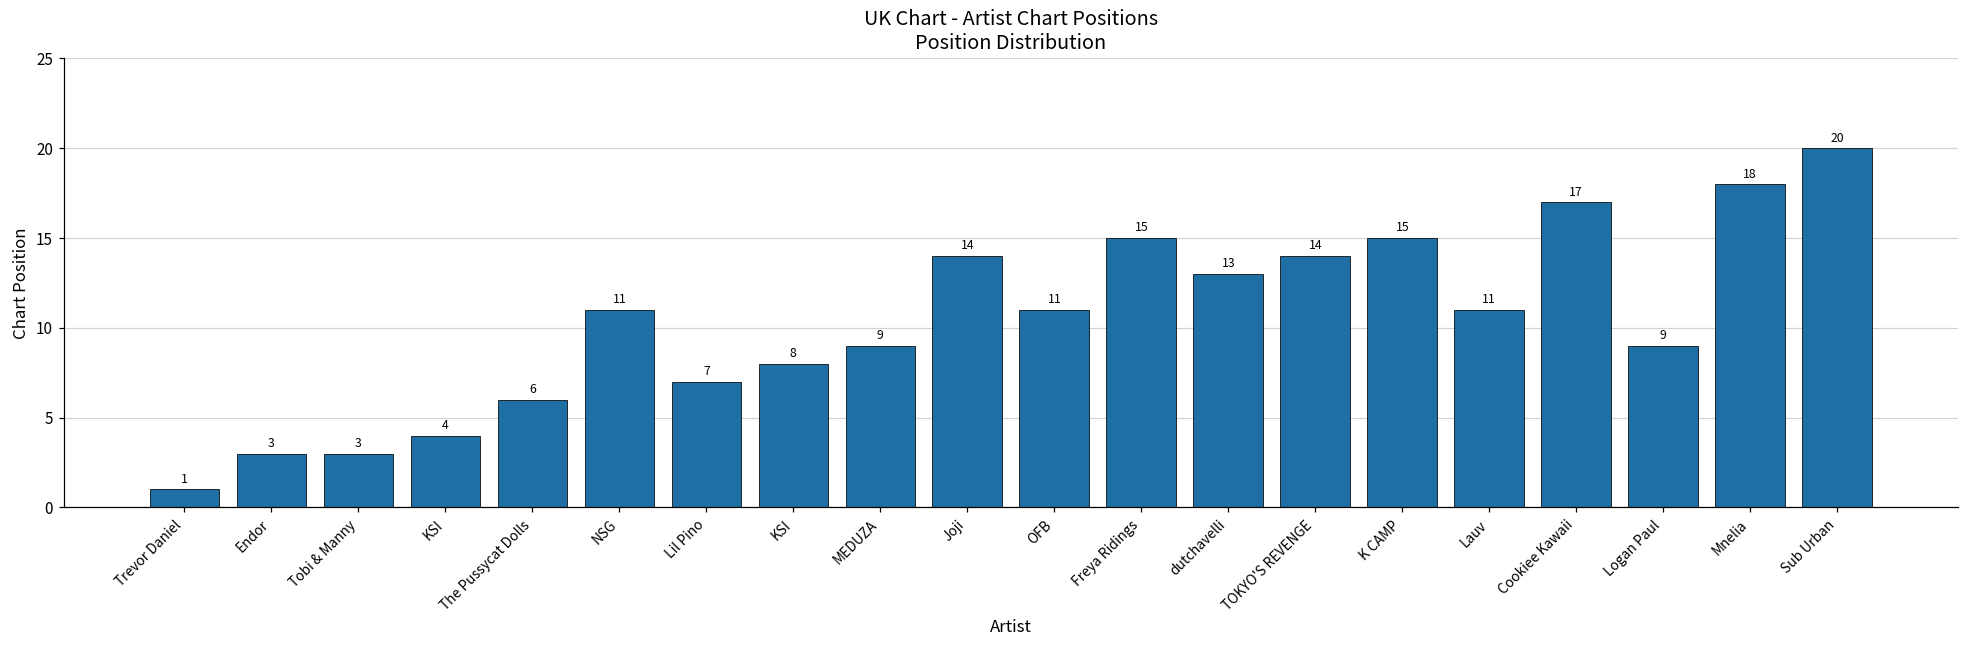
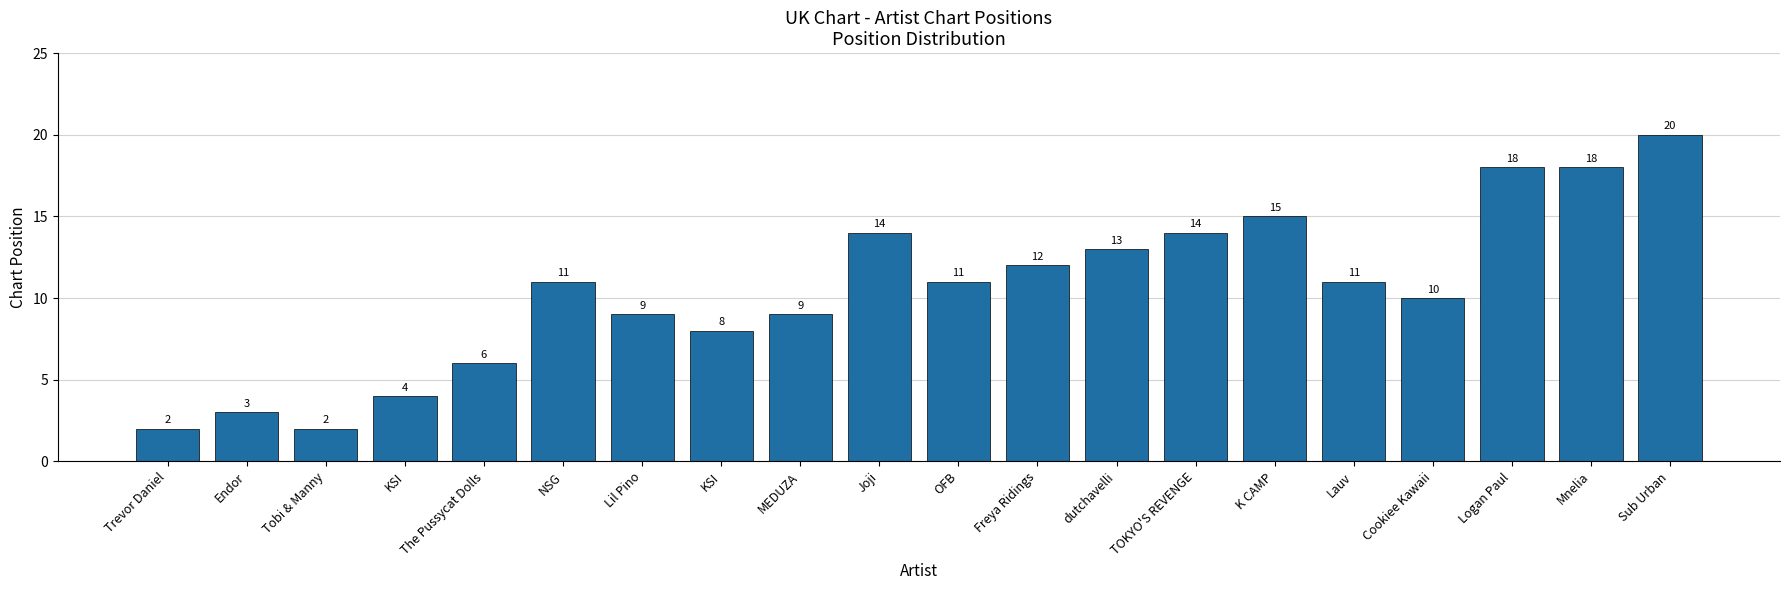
  {
-   "Trevor Daniel": 1,
+   "Trevor Daniel": 2,
    "Endor": 3,
-   "Tobi & Manny": 3,
+   "Tobi & Manny": 2,
    "The Pussycat Dolls": 6,
    "NSG": 11,
-   "Lil Pino": 7,
+   "Lil Pino": 9,
    "MEDUZA": 9,
    "Joji": 14,
    "OFB": 11,
-   "Freya Ridings": 15,
+   "Freya Ridings": 12,
    "dutchavelli": 13,
    "TOKYO'S REVENGE": 14,
    "K CAMP": 15,
    "Lauv": 11,
-   "Cookiee Kawaii": 17,
-   "Logan Paul": 9,
+   "Cookiee Kawaii": 10,
+   "Logan Paul": 18,
    "Mnelia": 18,
    "Sub Urban": 20
  }
